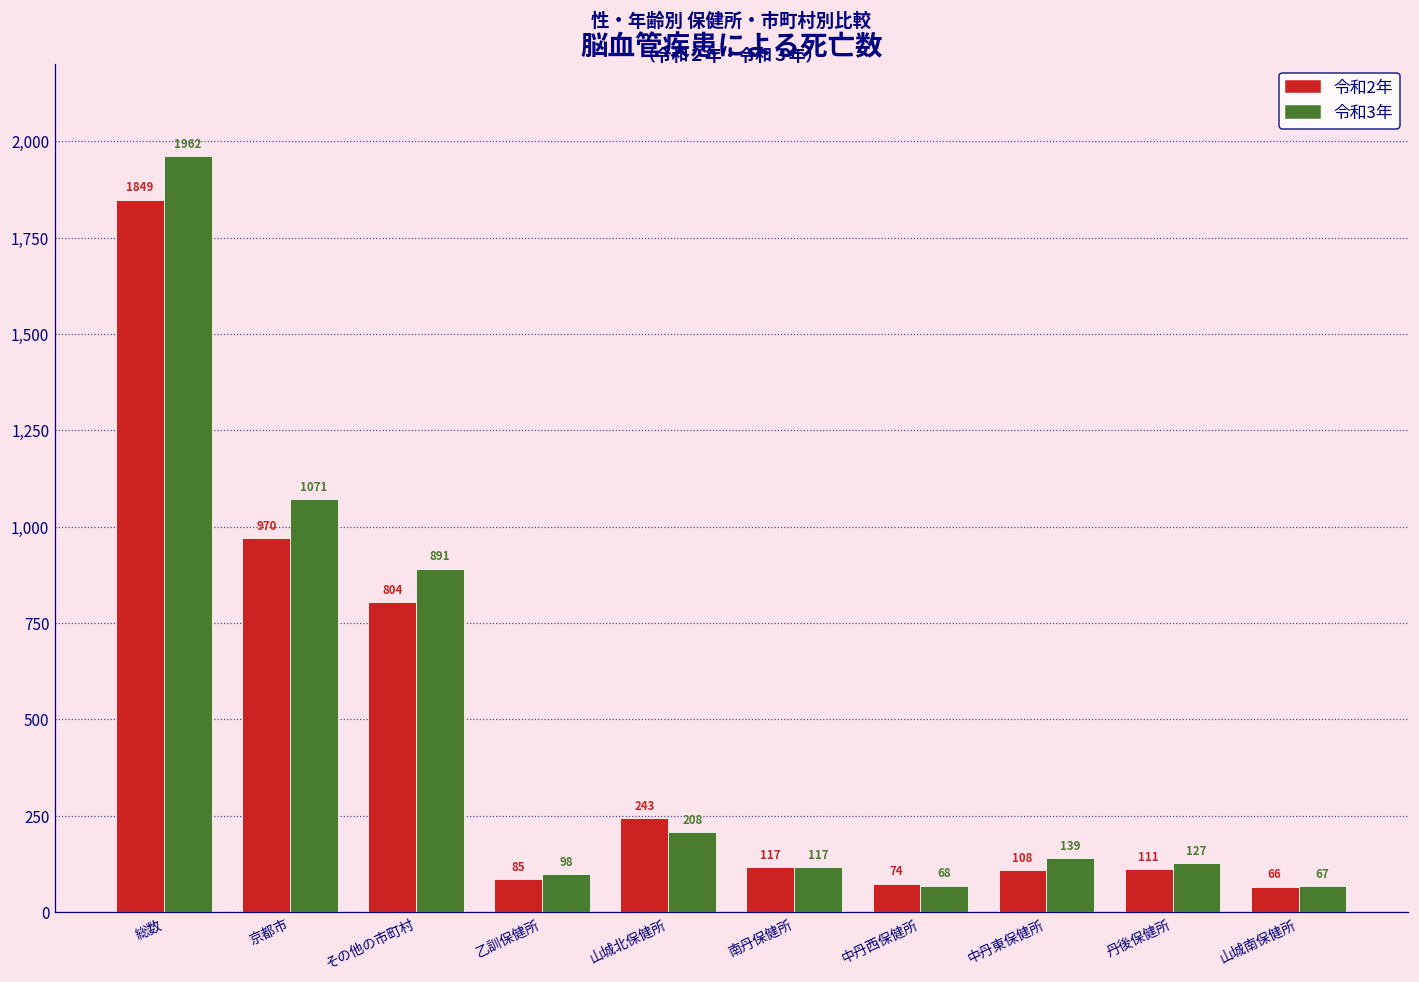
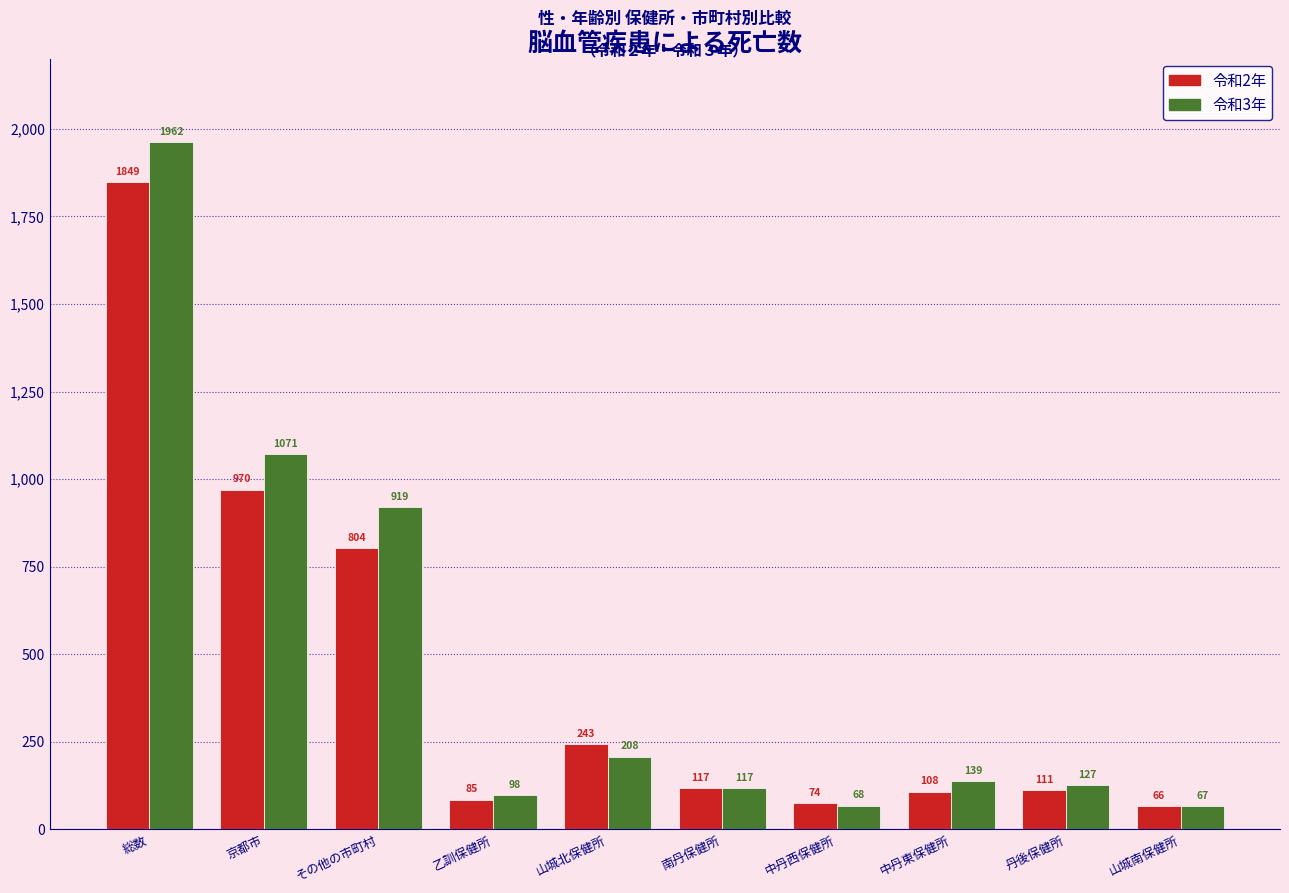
  {
    "令和2年": {
      "総数": 1849,
      "京都市": 970,
      "その他の市町村": 804,
      "乙訓保健所": 85,
      "山城北保健所": 243,
      "南丹保健所": 117,
      "中丹西保健所": 74,
      "中丹東保健所": 108,
      "丹後保健所": 111,
      "山城南保健所": 66
    },
    "令和3年": {
      "総数": 1962,
      "京都市": 1071,
-     "その他の市町村": 891,
+     "その他の市町村": 919,
      "乙訓保健所": 98,
      "山城北保健所": 208,
      "南丹保健所": 117,
      "中丹西保健所": 68,
      "中丹東保健所": 139,
      "丹後保健所": 127,
      "山城南保健所": 67
    }
  }
